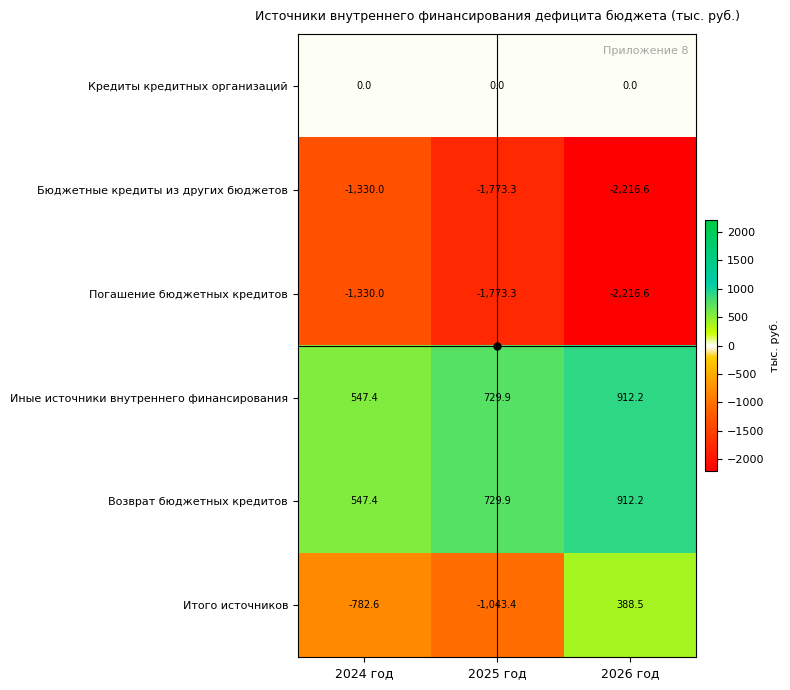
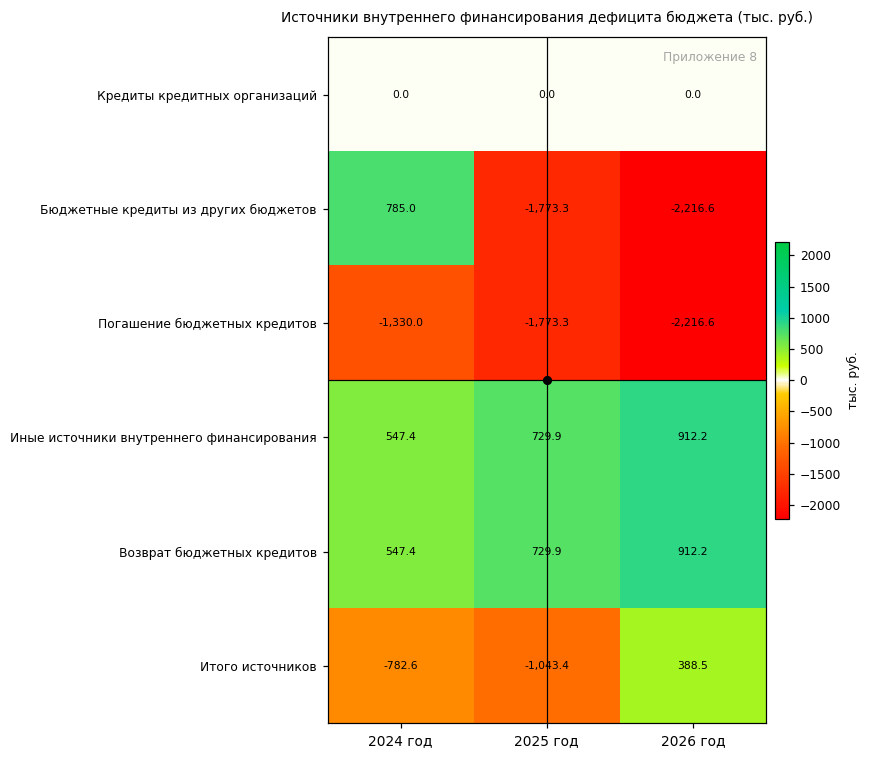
  {
    "Кредиты кредитных организаций": {
      "2024 год": "0.0",
      "2025 год": "0.0"
    },
    "Бюджетные кредиты из других бюджетов": {
-     "2024 год": "-1,330.0",
+     "2024 год": "785.0",
      "2025 год": "-1,773.3",
      "2026 год": "-2,216.6"
    },
    "Погашение бюджетных кредитов": {
      "2024 год": "-1,330.0",
      "2025 год": "-1,773.3",
      "2026 год": "-2,216.6"
    },
    "Иные источники внутреннего финансирования": {
      "2024 год": "547.4",
      "2025 год": "729.9",
      "2026 год": "912.2"
    },
    "Возврат бюджетных кредитов": {
      "2024 год": "547.4",
      "2025 год": "729.9",
      "2026 год": "912.2"
    },
    "Итого источников": {
      "2024 год": "-782.6",
      "2025 год": "-1,043.4",
      "2026 год": "388.5"
    }
  }
